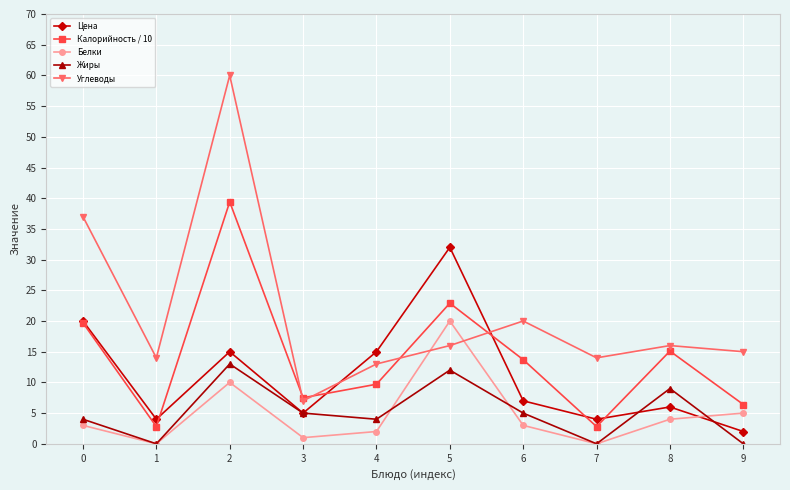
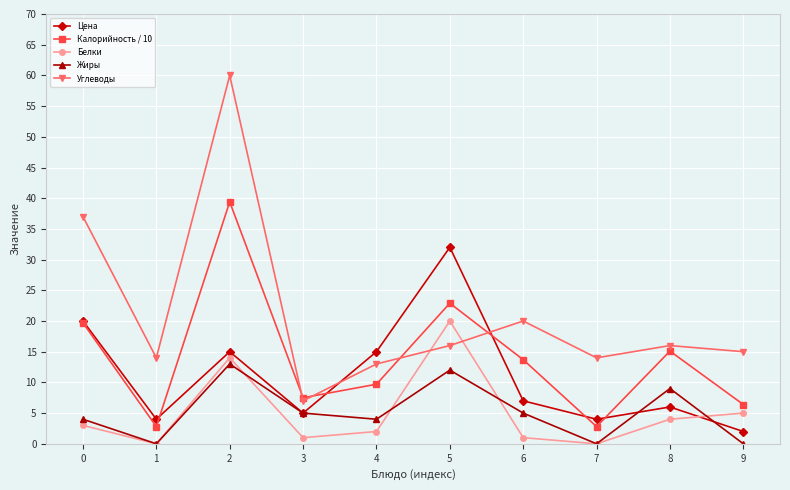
  {
    "Белки": {
      "0": 3,
-     "2": 10,
+     "2": 14,
      "3": 1,
      "4": 2,
      "5": 20,
-     "6": 3,
+     "6": 1,
      "8": 4,
      "9": 5
    }
  }
